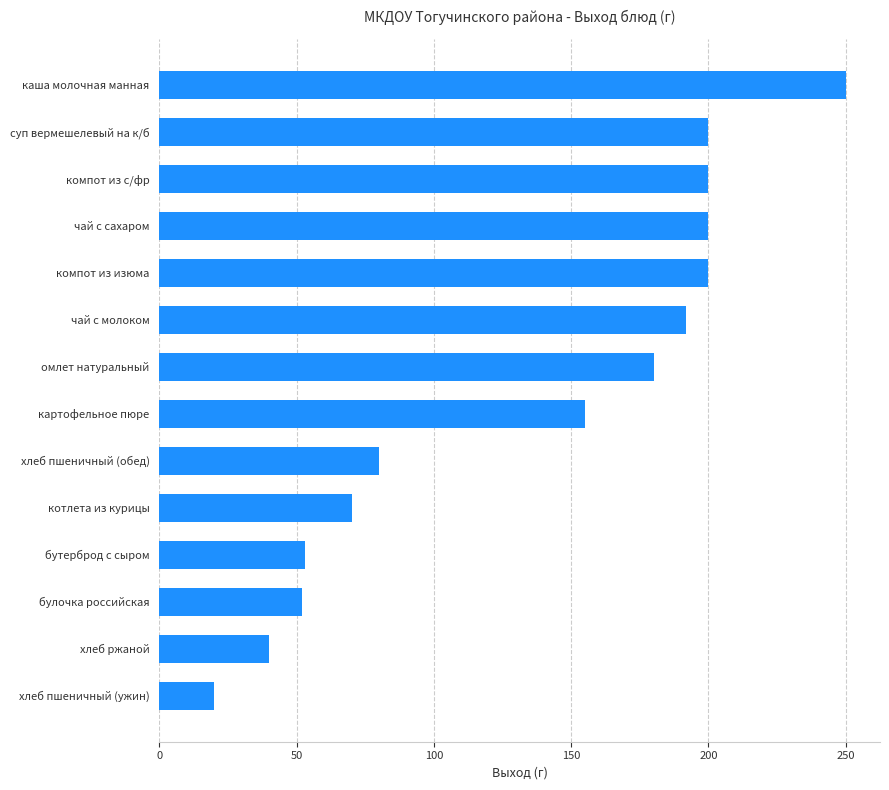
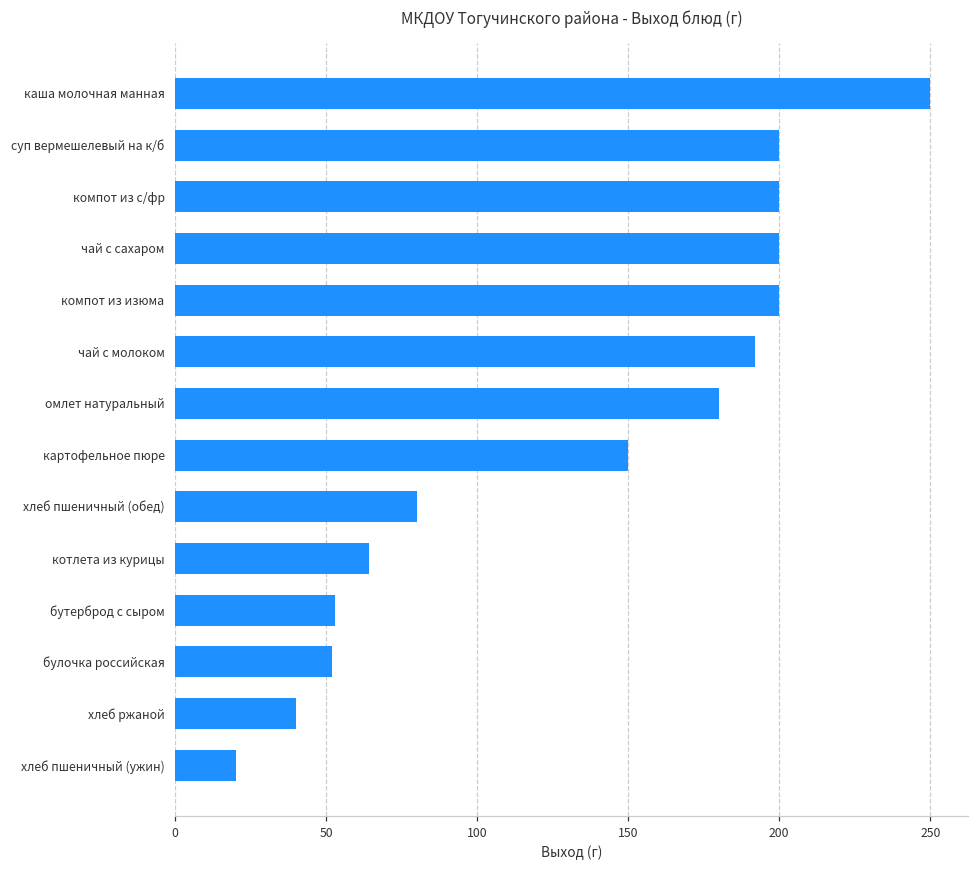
  {
    "каша молочная манная": 250,
    "суп вермешелевый на к/б": 200,
    "компот из с/фр": 200,
    "чай с сахаром": 200,
    "компот из изюма": 200,
    "чай с молоком": 192,
    "омлет натуральный": 180,
-   "картофельное пюре": 155,
+   "картофельное пюре": 150,
    "хлеб пшеничный (обед)": 80,
-   "котлета из курицы": 70,
+   "котлета из курицы": 64,
    "бутерброд с сыром": 53,
    "булочка российская": 52,
    "хлеб ржаной": 40,
    "хлеб пшеничный (ужин)": 20
  }
